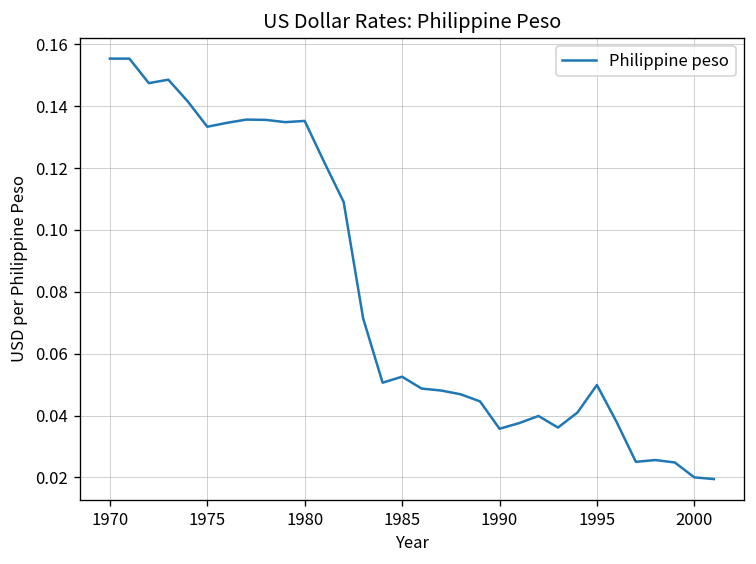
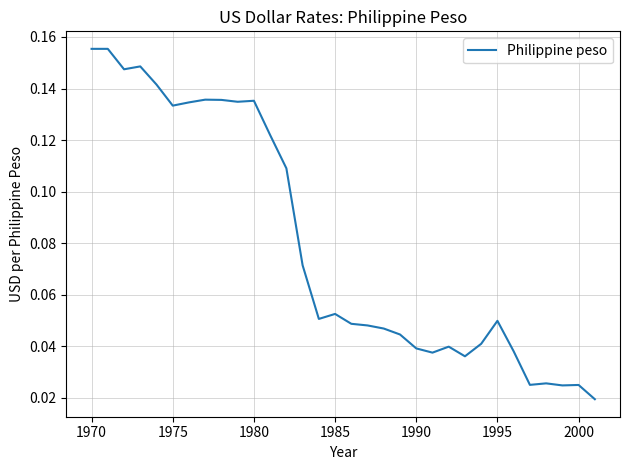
  {
    "1970": 0.155,
    "1975": 0.133,
    "1980": 0.135,
    "1985": 0.053,
-   "1990": 0.036,
+   "1990": 0.039,
    "1995": 0.050,
-   "2000": 0.020
+   "2000": 0.025
  }
